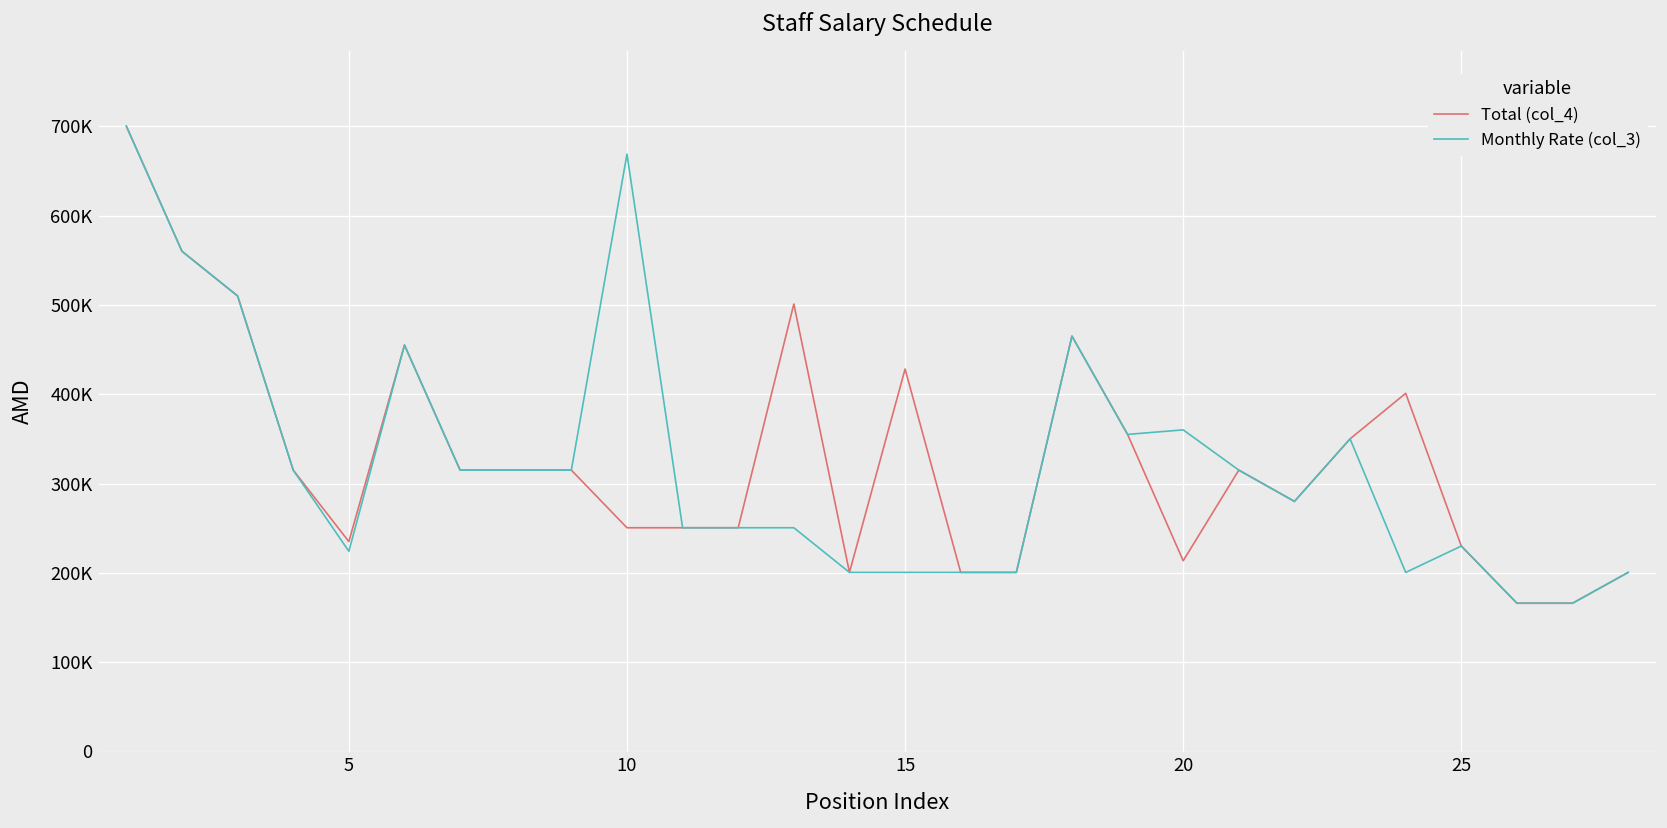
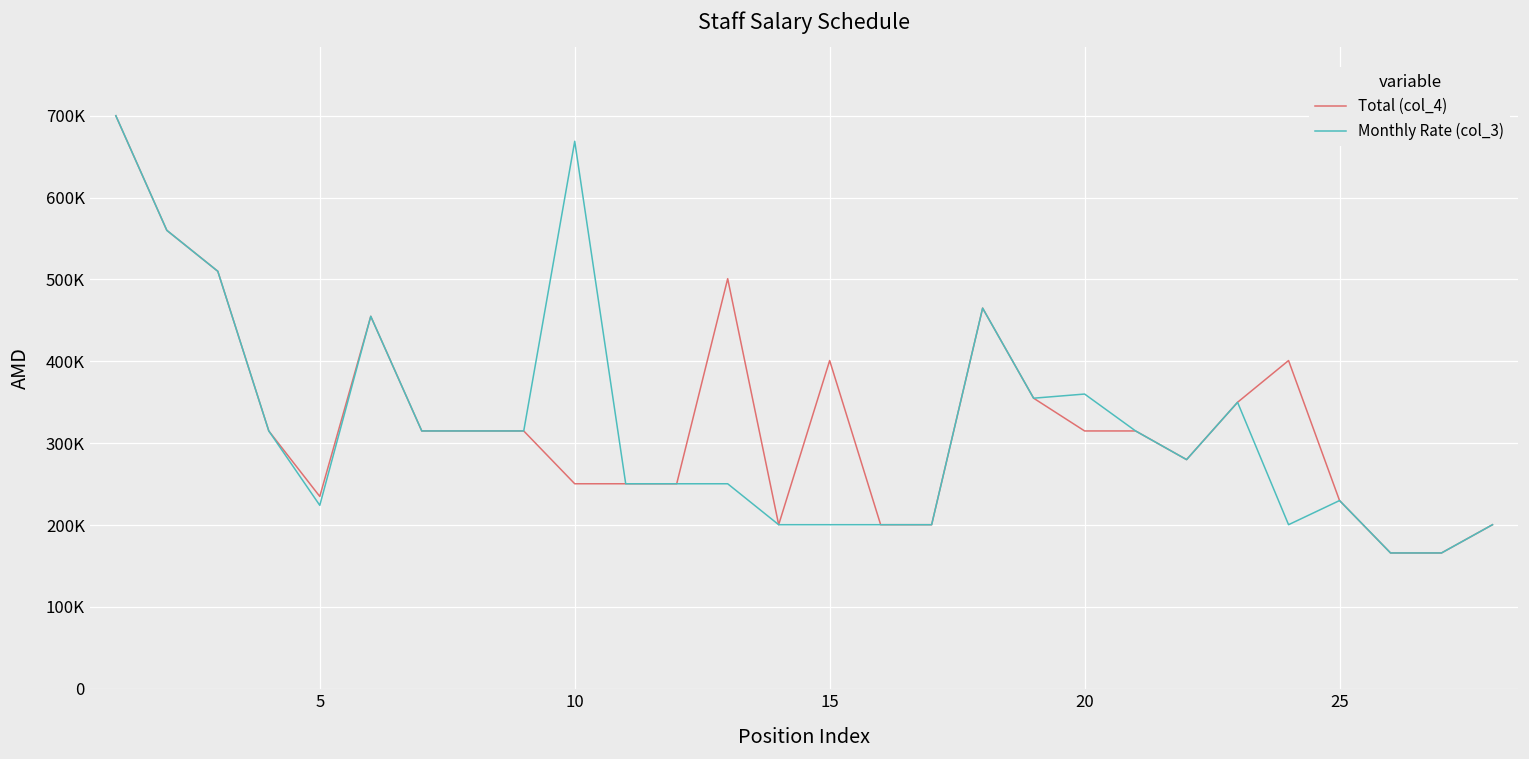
  {
    "Total (col_4)": {
      "5": 240000,
      "10": 250000,
-     "15": 430000,
-     "20": 210000
+     "15": 400000,
+     "20": 320000
    },
    "Monthly Rate (col_3)": {
      "5": 220000,
      "10": 670000,
      "15": 200000,
      "20": 360000
    }
  }
